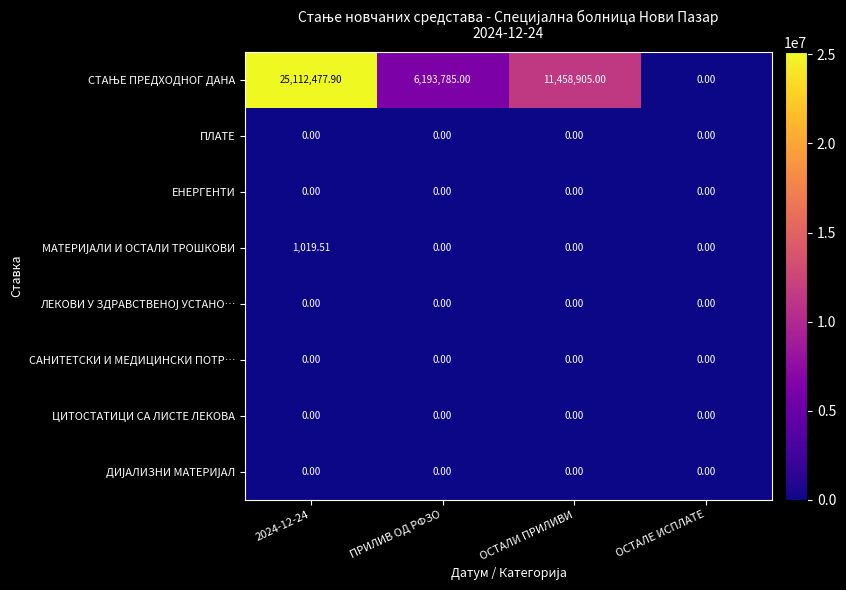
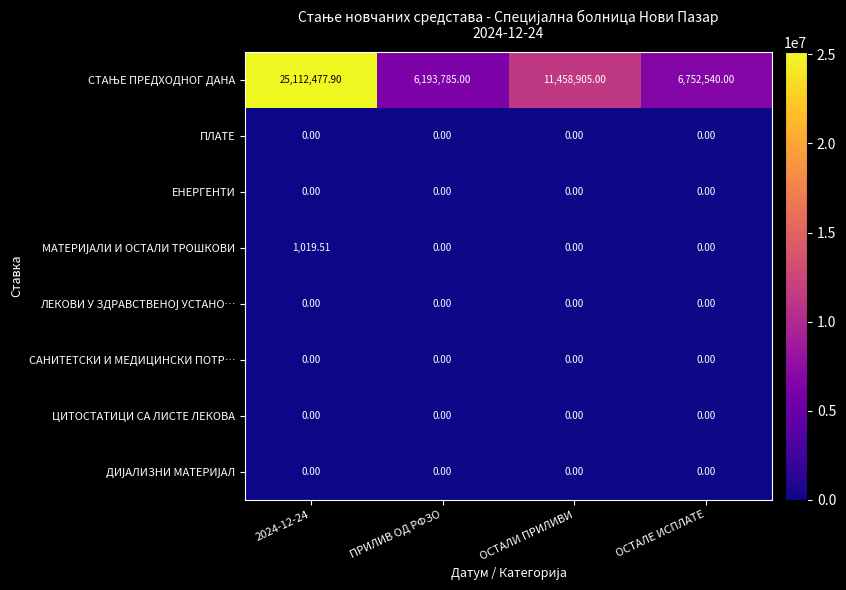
  {
    "СТАЊЕ ПРЕДХОДНОГ ДАНА": {
      "2024-12-24": "25,112,477.90",
      "ПРИЛИВ ОД РФЗО": "6,193,785.00",
      "ОСТАЛИ ПРИЛИВИ": "11,458,905.00",
-     "ОСТАЛЕ ИСПЛАТЕ": "0.00"
+     "ОСТАЛЕ ИСПЛАТЕ": "6,752,540.00"
    },
    "ПЛАТЕ": {
      "2024-12-24": "0.00",
      "ПРИЛИВ ОД РФЗО": "0.00",
      "ОСТАЛИ ПРИЛИВИ": "0.00",
      "ОСТАЛЕ ИСПЛАТЕ": "0.00"
    },
    "ЕНЕРГЕНТИ": {
      "2024-12-24": "0.00",
      "ПРИЛИВ ОД РФЗО": "0.00",
      "ОСТАЛИ ПРИЛИВИ": "0.00",
      "ОСТАЛЕ ИСПЛАТЕ": "0.00"
    },
    "МАТЕРИЈАЛИ И ОСТАЛИ ТРОШКОВИ": {
      "2024-12-24": "1,019.51",
      "ПРИЛИВ ОД РФЗО": "0.00",
      "ОСТАЛИ ПРИЛИВИ": "0.00",
      "ОСТАЛЕ ИСПЛАТЕ": "0.00"
    },
    "ЛЕКОВИ У ЗДРАВСТВЕНОЈ УСТАНО…": {
      "2024-12-24": "0.00",
      "ПРИЛИВ ОД РФЗО": "0.00",
      "ОСТАЛИ ПРИЛИВИ": "0.00",
      "ОСТАЛЕ ИСПЛАТЕ": "0.00"
    },
    "САНИТЕТСКИ И МЕДИЦИНСКИ ПОТР…": {
      "2024-12-24": "0.00",
      "ПРИЛИВ ОД РФЗО": "0.00",
      "ОСТАЛИ ПРИЛИВИ": "0.00",
      "ОСТАЛЕ ИСПЛАТЕ": "0.00"
    },
    "ЦИТОСТАТИЦИ СА ЛИСТЕ ЛЕКОВА": {
      "2024-12-24": "0.00",
      "ПРИЛИВ ОД РФЗО": "0.00",
      "ОСТАЛИ ПРИЛИВИ": "0.00",
      "ОСТАЛЕ ИСПЛАТЕ": "0.00"
    },
    "ДИЈАЛИЗНИ МАТЕРИЈАЛ": {
      "2024-12-24": "0.00",
      "ПРИЛИВ ОД РФЗО": "0.00",
      "ОСТАЛИ ПРИЛИВИ": "0.00",
      "ОСТАЛЕ ИСПЛАТЕ": "0.00"
    }
  }
